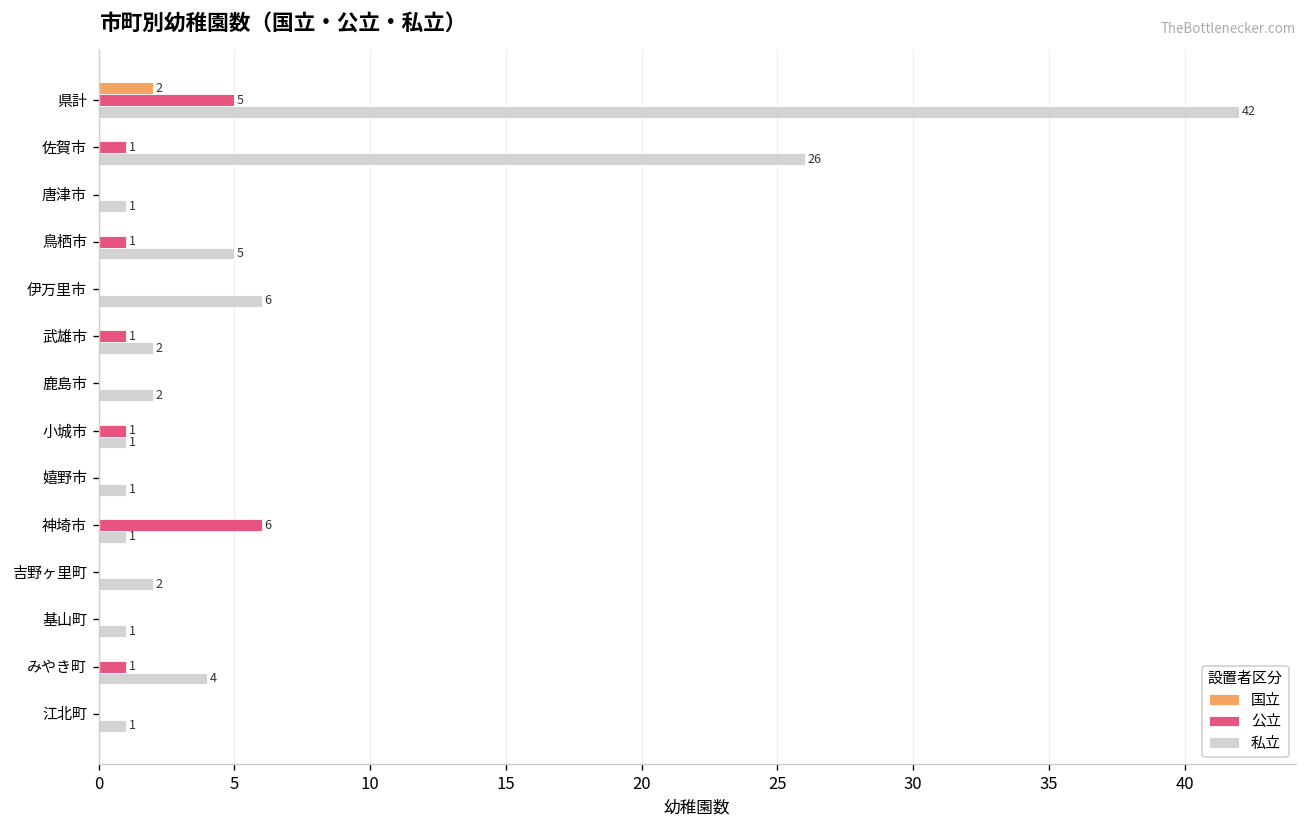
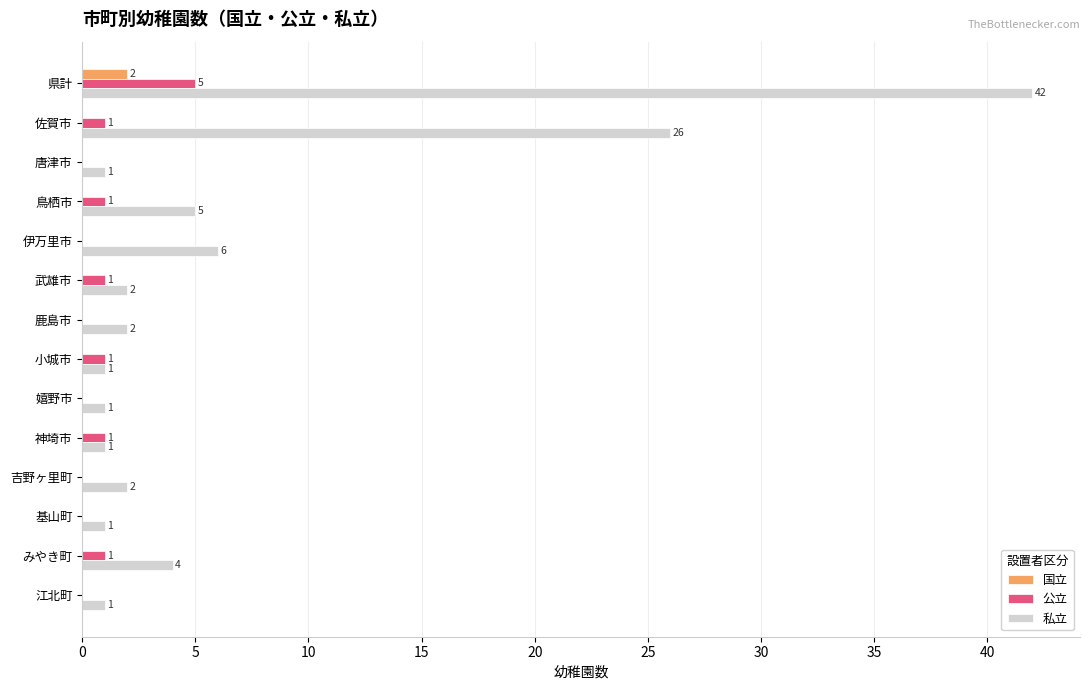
  {
    "国立": {
      "県計": 2
    },
    "公立": {
      "県計": 5,
      "佐賀市": 1,
      "鳥栖市": 1,
      "武雄市": 1,
      "小城市": 1,
-     "神埼市": 6,
+     "神埼市": 1,
      "みやき町": 1
    },
    "私立": {
      "県計": 42,
      "佐賀市": 26,
      "唐津市": 1,
      "鳥栖市": 5,
      "伊万里市": 6,
      "武雄市": 2,
      "鹿島市": 2,
      "小城市": 1,
      "嬉野市": 1,
      "神埼市": 1,
      "吉野ヶ里町": 2,
      "基山町": 1,
      "みやき町": 4,
      "江北町": 1
    }
  }
